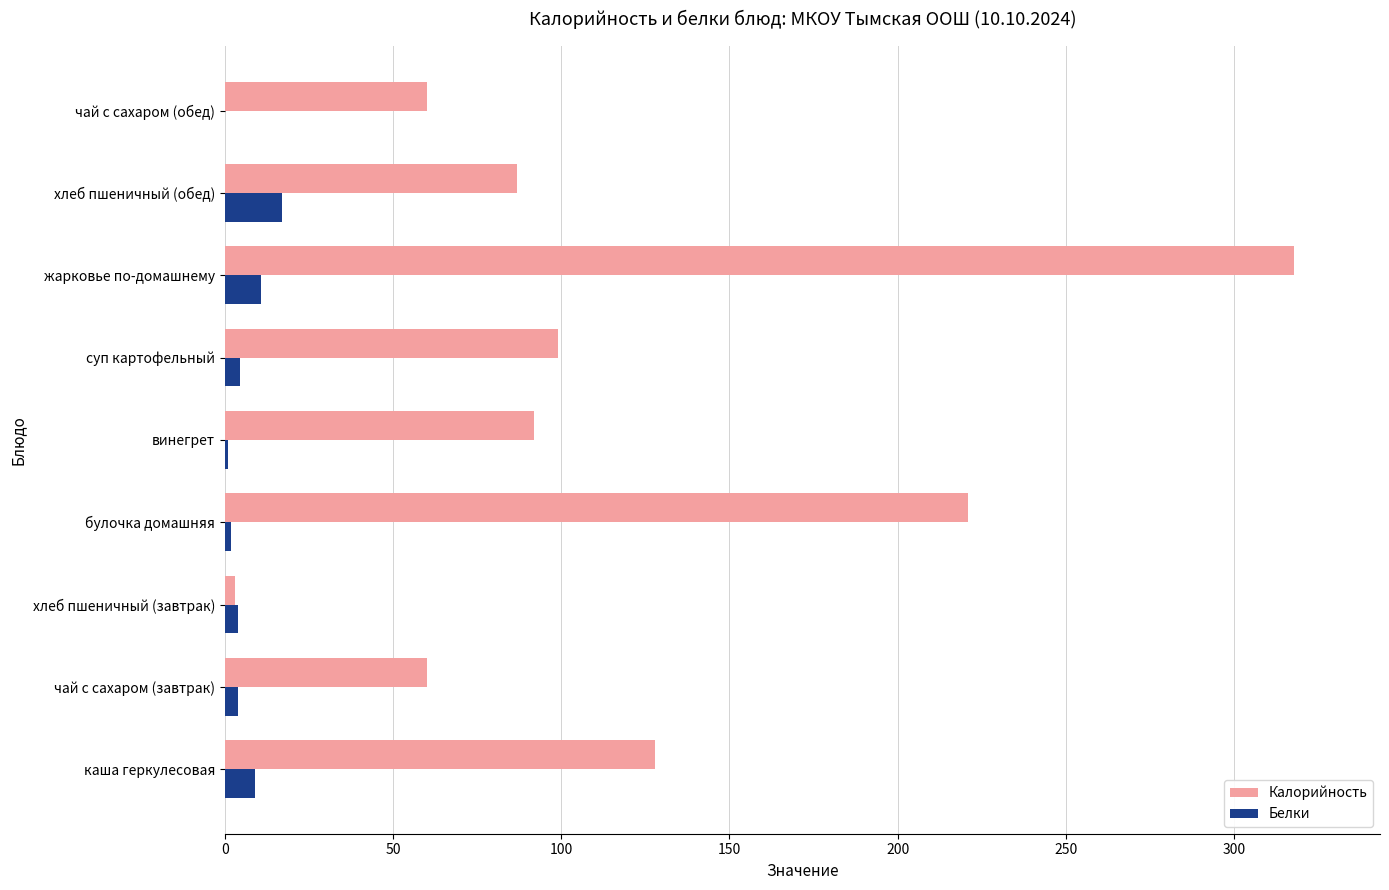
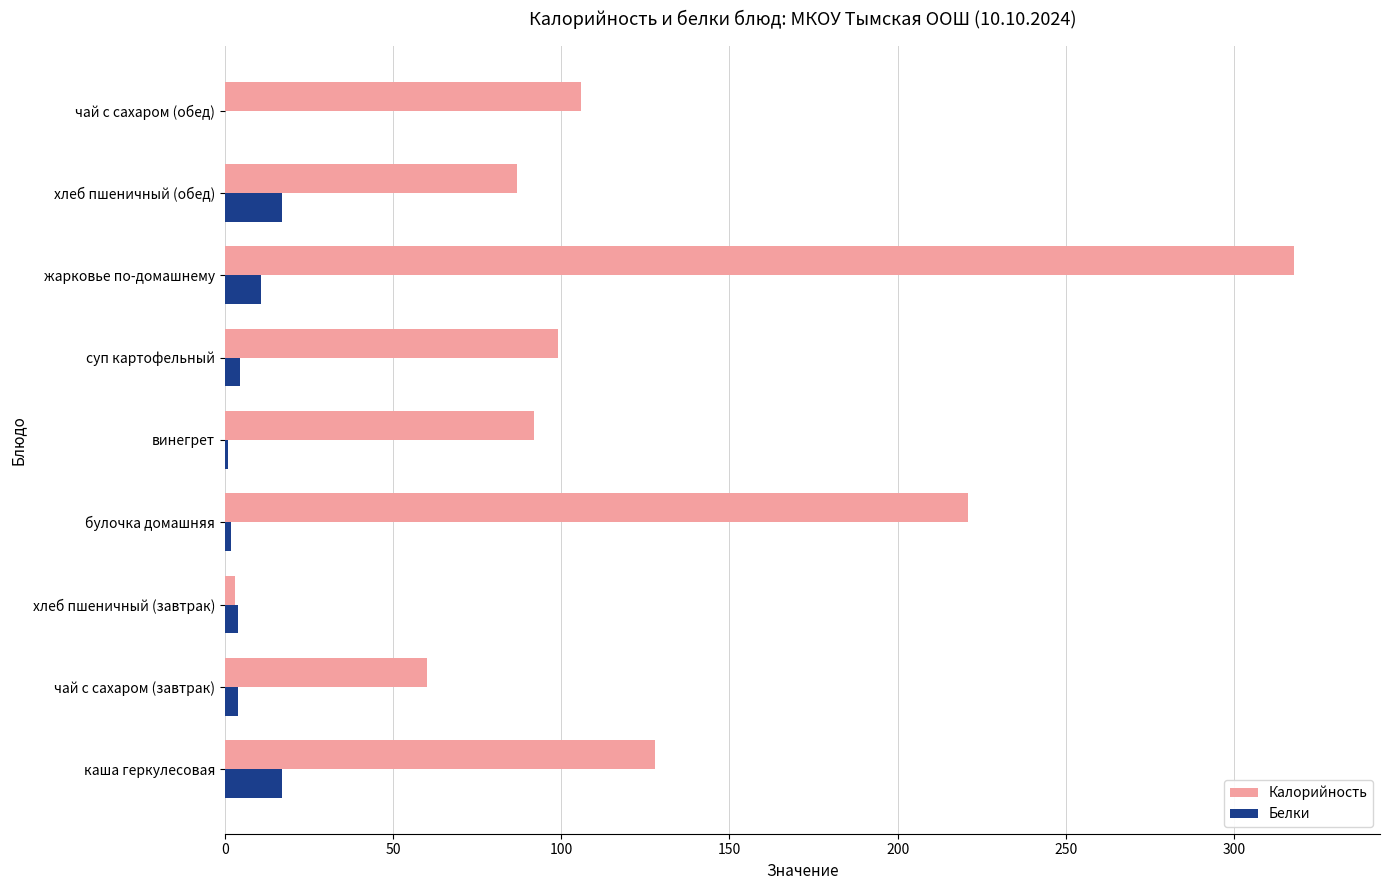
  {
    "Калорийность": {
-     "чай с сахаром (обед)": 60,
+     "чай с сахаром (обед)": 106,
      "хлеб пшеничный (обед)": 87,
      "жарковье по-домашнему": 318,
      "суп картофельный": 99,
      "винегрет": 92,
      "булочка домашняя": 221,
      "хлеб пшеничный (завтрак)": 3,
      "чай с сахаром (завтрак)": 60,
      "каша геркулесовая": 128
    },
    "Белки": {
      "чай с сахаром (обед)": 0,
      "хлеб пшеничный (обед)": 17,
      "жарковье по-домашнему": 11,
      "суп картофельный": 5,
      "винегрет": 1,
      "булочка домашняя": 2,
      "хлеб пшеничный (завтрак)": 4,
      "чай с сахаром (завтрак)": 4,
-     "каша геркулесовая": 9
+     "каша геркулесовая": 17
    }
  }
